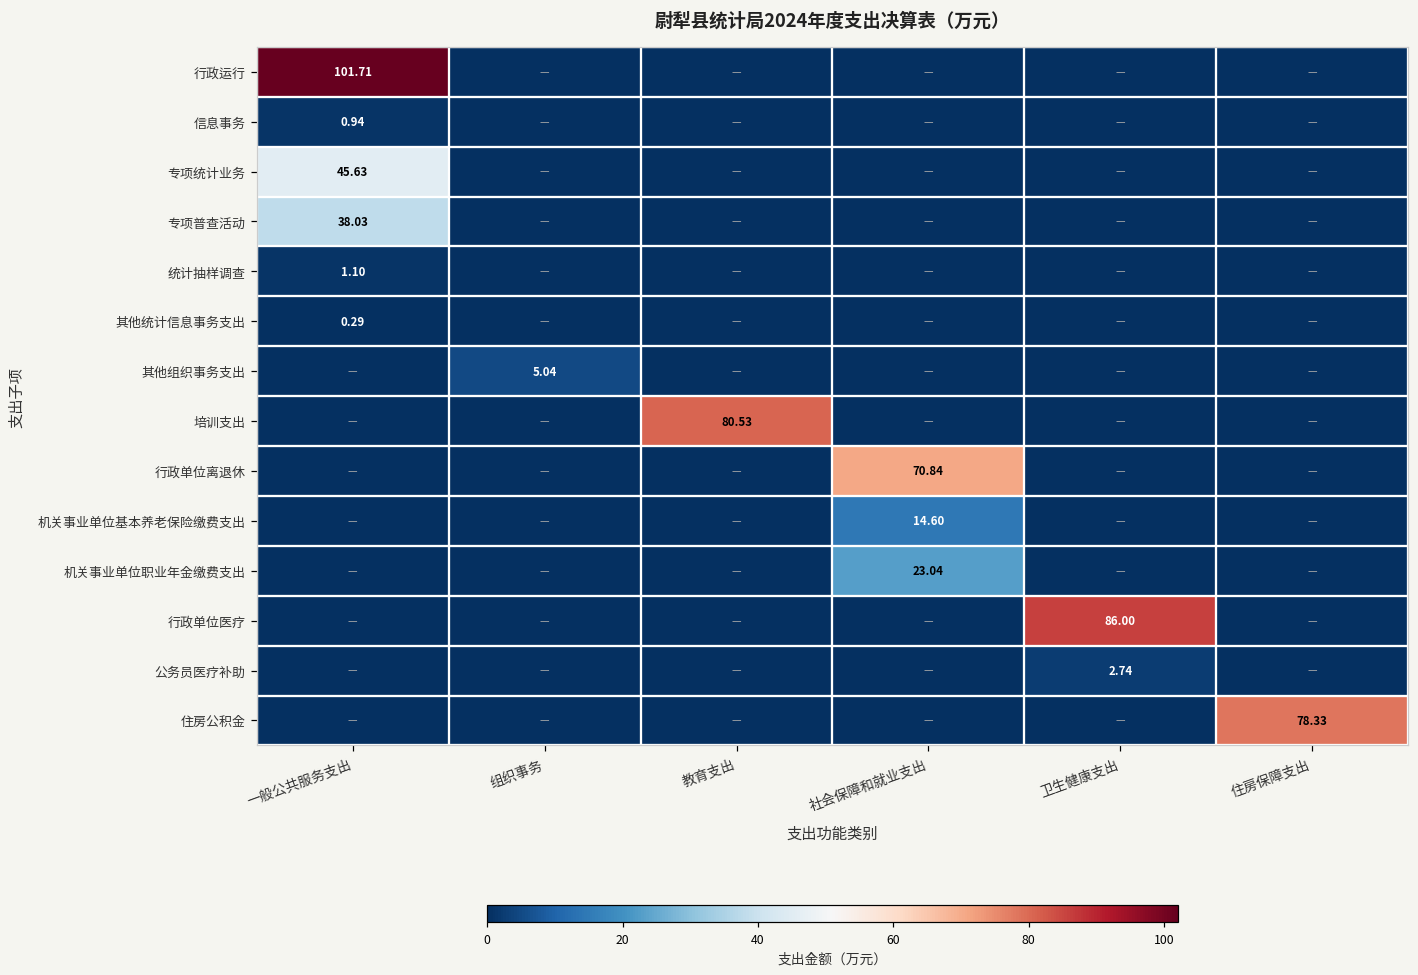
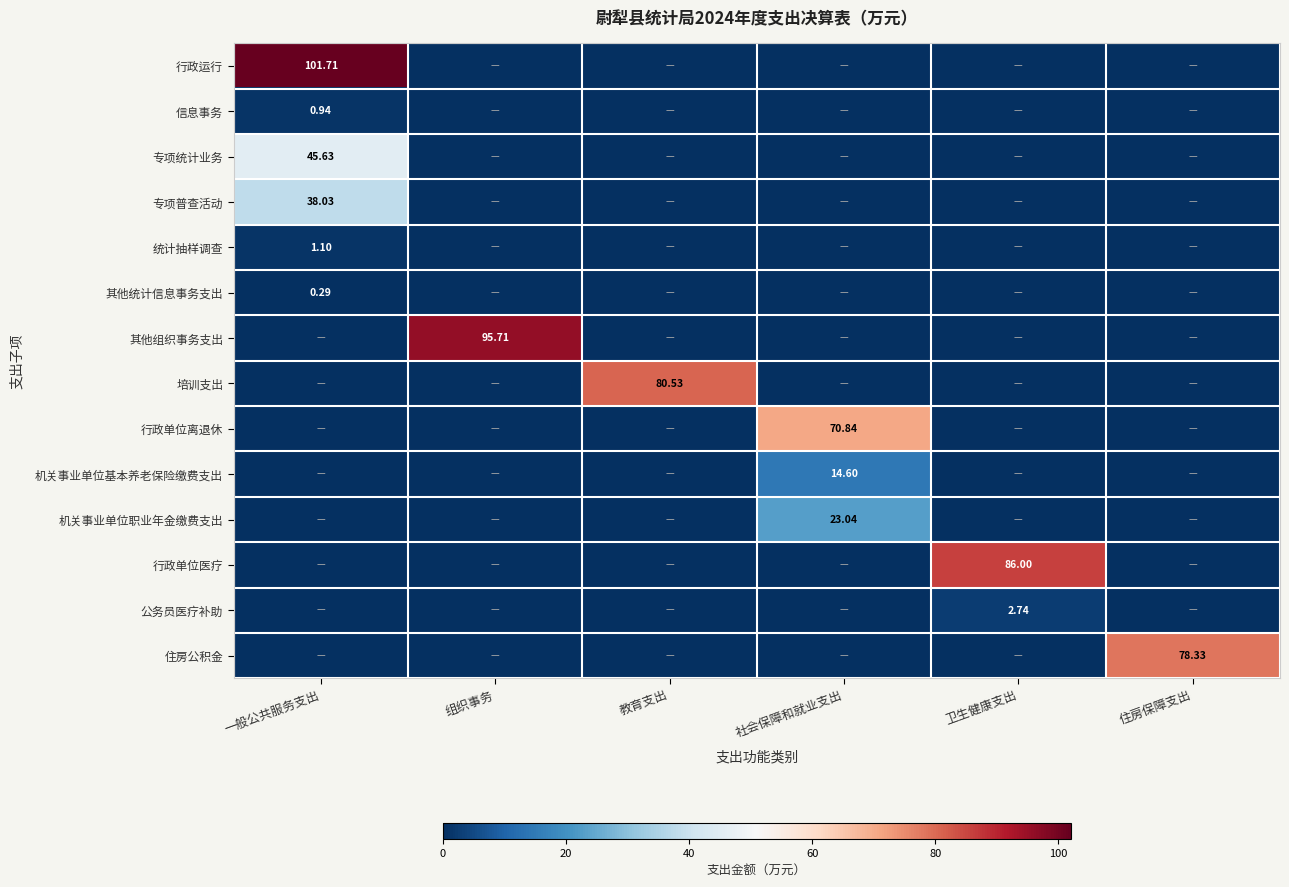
  {
    "行政运行": {
      "一般公共服务支出": 101.71
    },
    "信息事务": {
      "一般公共服务支出": 0.94
    },
    "专项统计业务": {
      "一般公共服务支出": 45.63
    },
    "专项普查活动": {
      "一般公共服务支出": 38.03
    },
    "统计抽样调查": {
      "一般公共服务支出": 1.10
    },
    "其他统计信息事务支出": {
      "一般公共服务支出": 0.29
    },
    "其他组织事务支出": {
-     "组织事务": 5.04
+     "组织事务": 95.71
    },
    "培训支出": {
      "教育支出": 80.53
    },
    "行政单位离退休": {
      "社会保障和就业支出": 70.84
    },
    "机关事业单位基本养老保险缴费支出": {
      "社会保障和就业支出": 14.60
    },
    "机关事业单位职业年金缴费支出": {
      "社会保障和就业支出": 23.04
    },
    "行政单位医疗": {
      "卫生健康支出": 86.00
    },
    "公务员医疗补助": {
      "卫生健康支出": 2.74
    },
    "住房公积金": {
      "住房保障支出": 78.33
    }
  }
